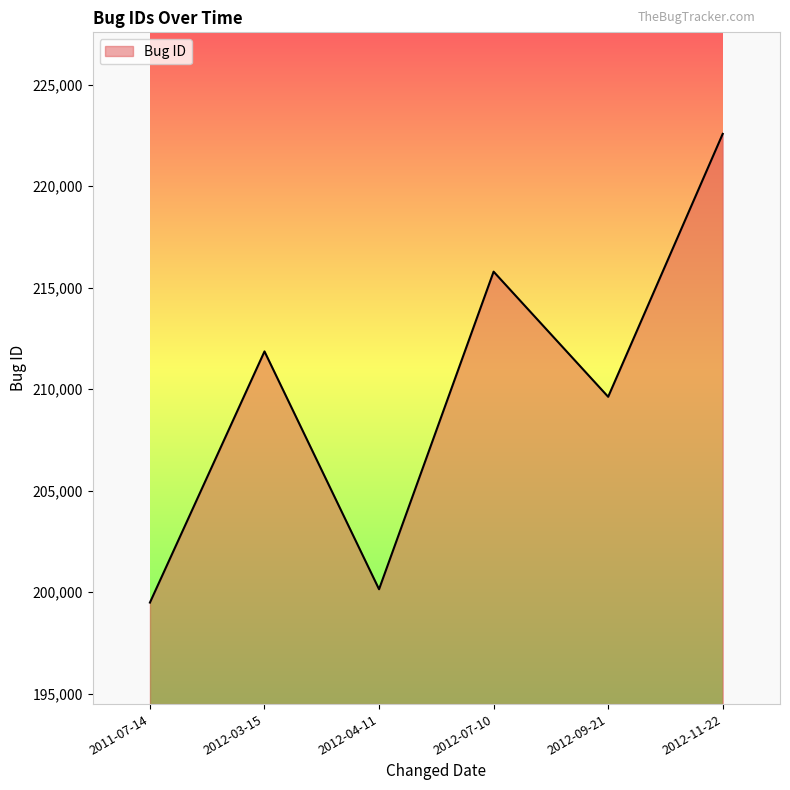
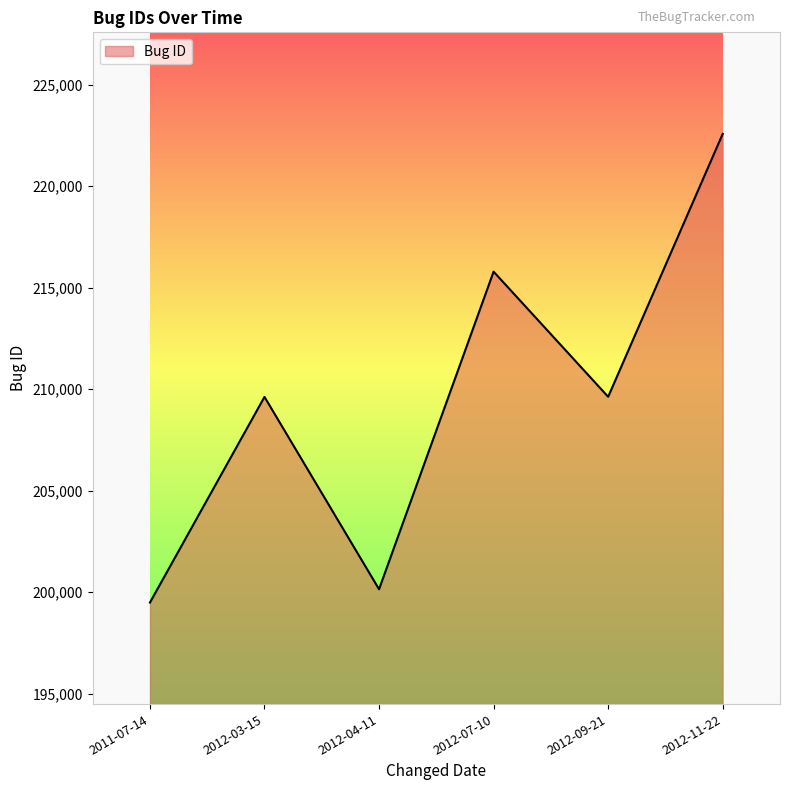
  {
    "2011-07-14": "199,500",
-   "2012-03-15": "211,900",
+   "2012-03-15": "209,600",
    "2012-04-11": "200,100",
    "2012-07-10": "215,800",
    "2012-09-21": "209,600",
    "2012-11-22": "222,600"
  }
